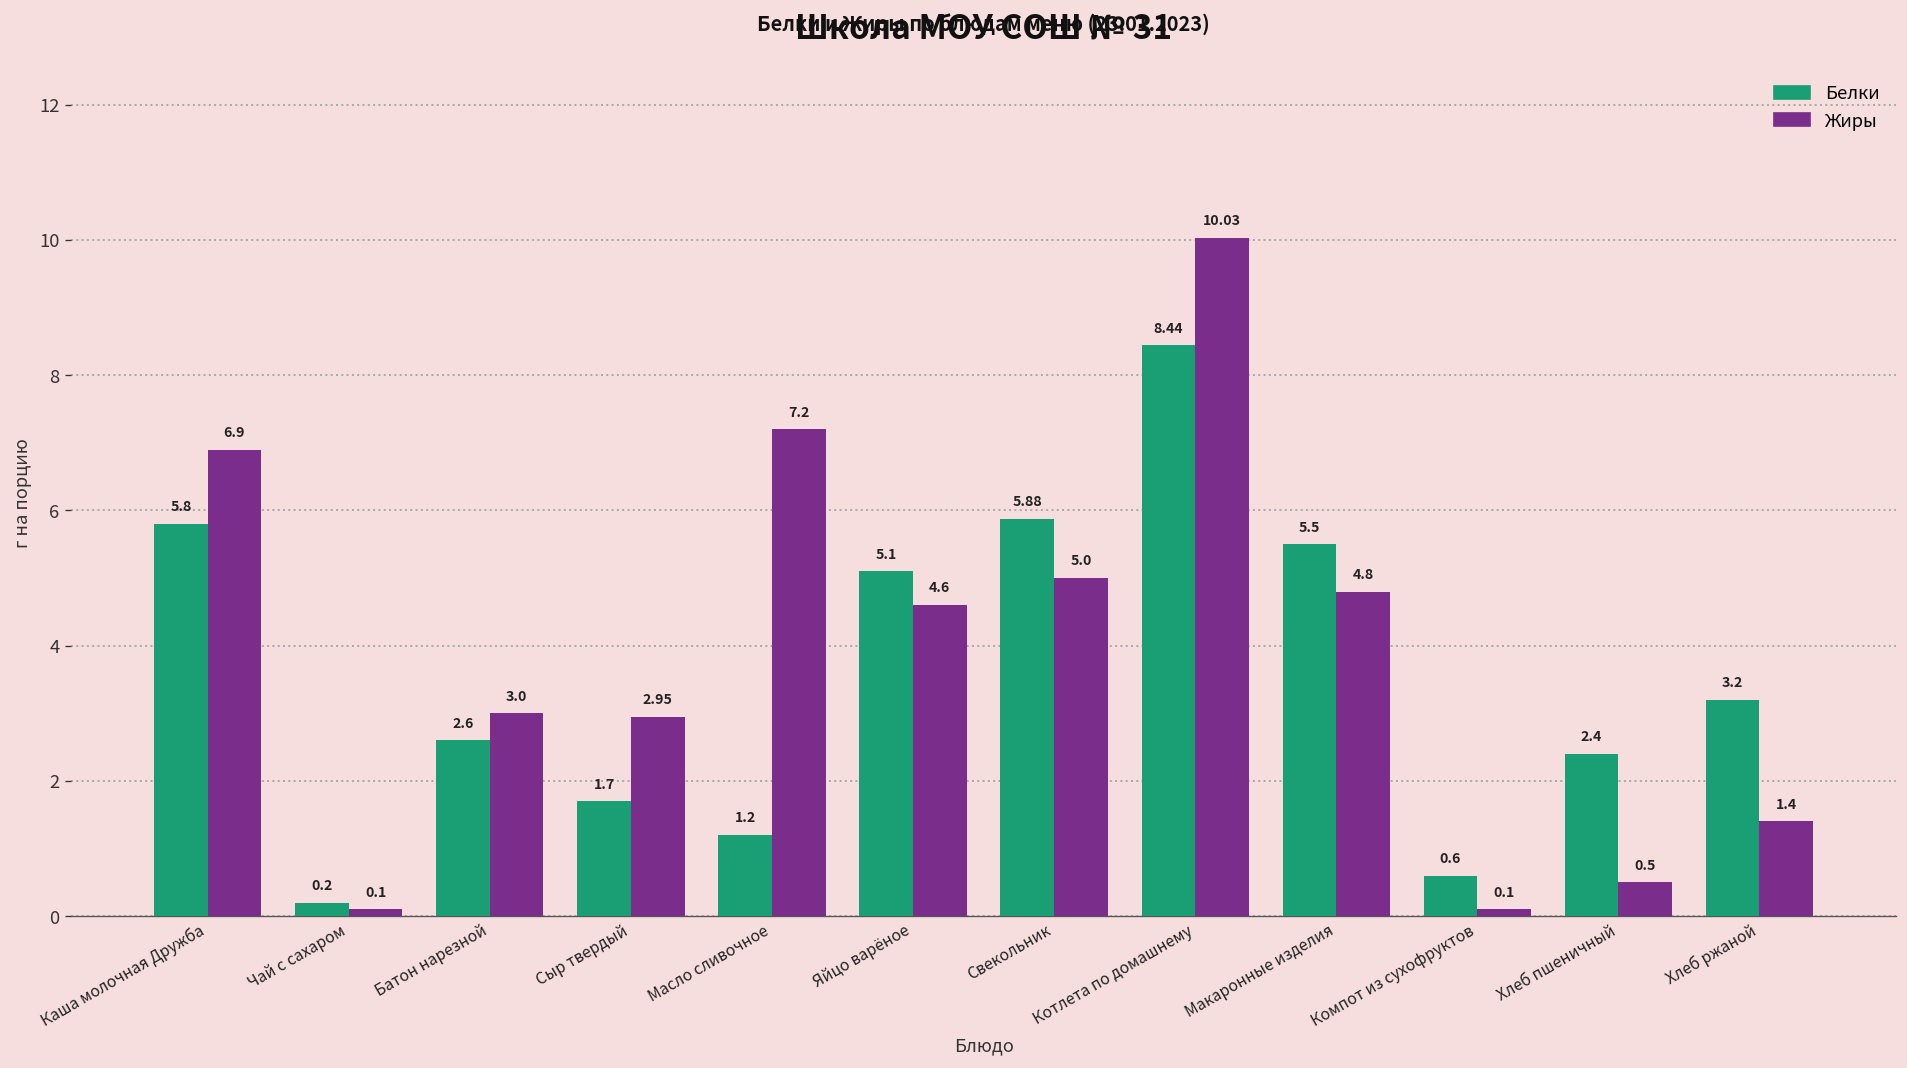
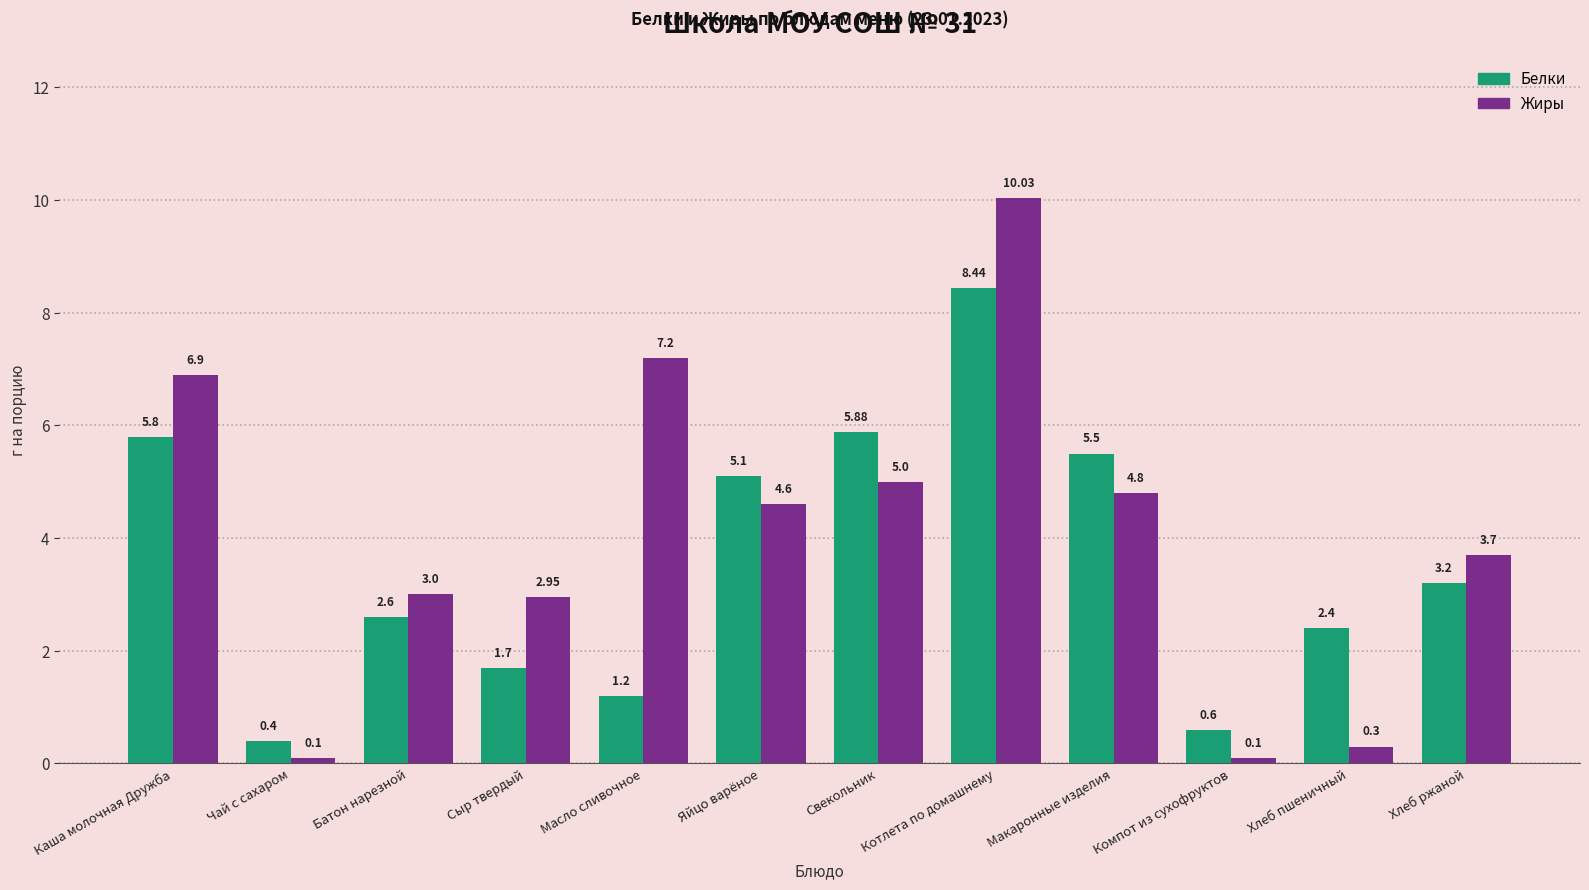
  {
    "Белки": {
      "Каша молочная Дружба": 5.8,
-     "Чай с сахаром": 0.2,
+     "Чай с сахаром": 0.4,
      "Батон нарезной": 2.6,
      "Сыр твердый": 1.7,
      "Масло сливочное": 1.2,
      "Яйцо варёное": 5.1,
      "Свекольник": 5.88,
      "Котлета по домашнему": 8.44,
      "Макаронные изделия": 5.5,
      "Компот из сухофруктов": 0.6,
      "Хлеб пшеничный": 2.4,
      "Хлеб ржаной": 3.2
    },
    "Жиры": {
      "Каша молочная Дружба": 6.9,
      "Чай с сахаром": 0.1,
      "Батон нарезной": 3.0,
      "Сыр твердый": 2.95,
      "Масло сливочное": 7.2,
      "Яйцо варёное": 4.6,
      "Свекольник": 5.0,
      "Котлета по домашнему": 10.03,
      "Макаронные изделия": 4.8,
      "Компот из сухофруктов": 0.1,
-     "Хлеб пшеничный": 0.5,
-     "Хлеб ржаной": 1.4
+     "Хлеб пшеничный": 0.3,
+     "Хлеб ржаной": 3.7
    }
  }
